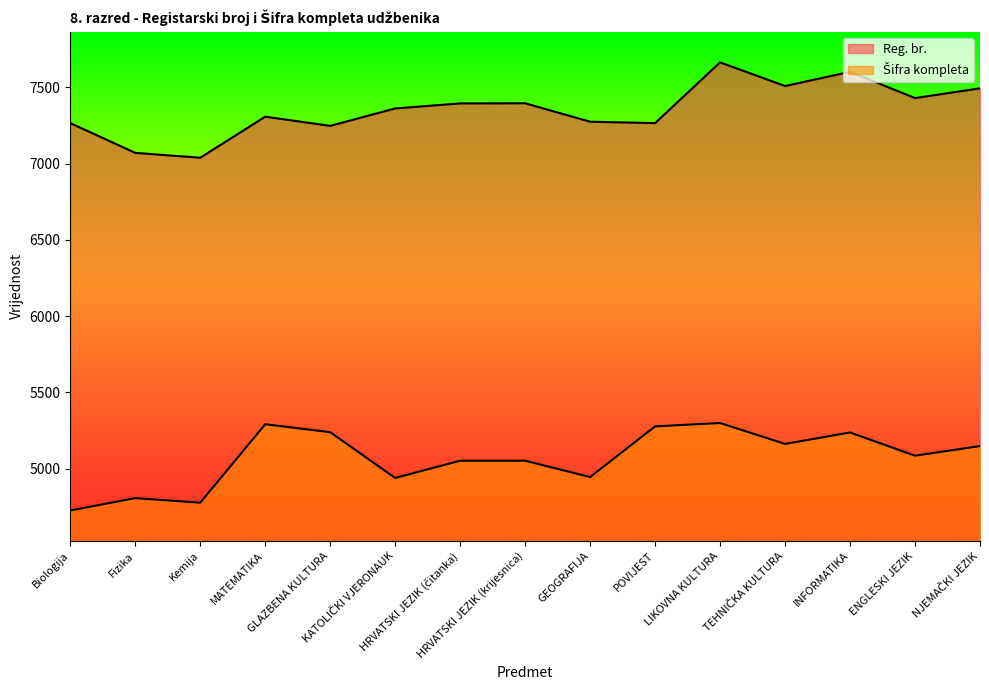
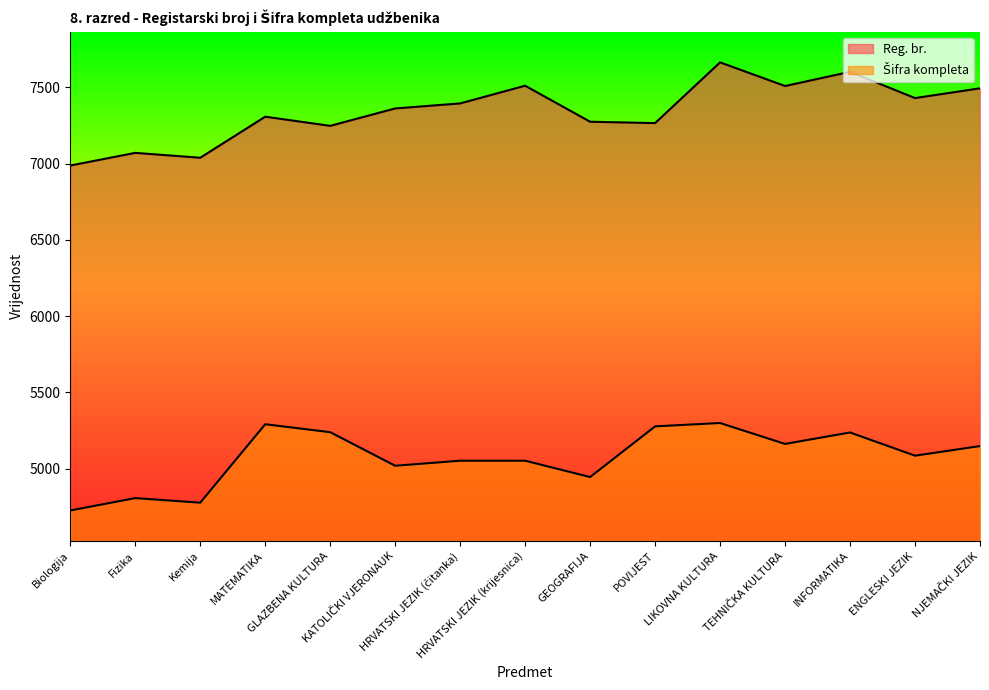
  {
    "Reg. br.": {
-     "Biologija": 7270,
+     "Biologija": 6990,
      "Fizika": 7070,
      "Kemija": 7040,
      "MATEMATIKA": 7310,
      "GLAZBENA KULTURA": 7250,
      "KATOLIČKI VJERONAUK": 7360,
      "HRVATSKI JEZIK (čitanka)": 7390,
-     "HRVATSKI JEZIK (krijesnica)": 7400,
+     "HRVATSKI JEZIK (krijesnica)": 7510,
      "GEOGRAFIJA": 7270,
      "POVIJEST": 7270,
      "LIKOVNA KULTURA": 7660,
      "TEHNIČKA KULTURA": 7510,
      "ENGLESKI JEZIK": 7430,
      "NJEMAČKI JEZIK": 7490
    },
    "Šifra kompleta": {
      "Biologija": 4730,
      "Fizika": 4810,
      "Kemija": 4780,
      "MATEMATIKA": 5290,
      "GLAZBENA KULTURA": 5240,
-     "KATOLIČKI VJERONAUK": 4940,
+     "KATOLIČKI VJERONAUK": 5020,
      "HRVATSKI JEZIK (čitanka)": 5050,
      "HRVATSKI JEZIK (krijesnica)": 5050,
      "GEOGRAFIJA": 4950,
      "POVIJEST": 5280,
      "LIKOVNA KULTURA": 5300,
      "TEHNIČKA KULTURA": 5160,
      "INFORMATIKA": 5240,
      "ENGLESKI JEZIK": 5090,
      "NJEMAČKI JEZIK": 5150
    }
  }
